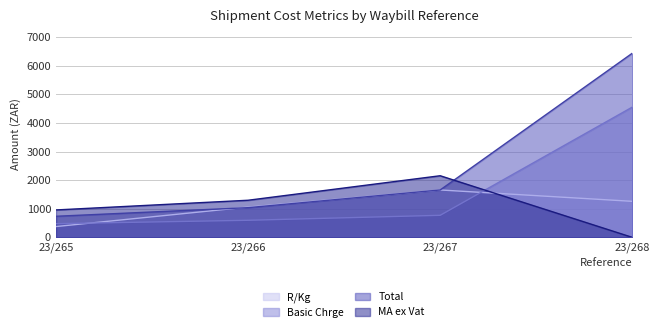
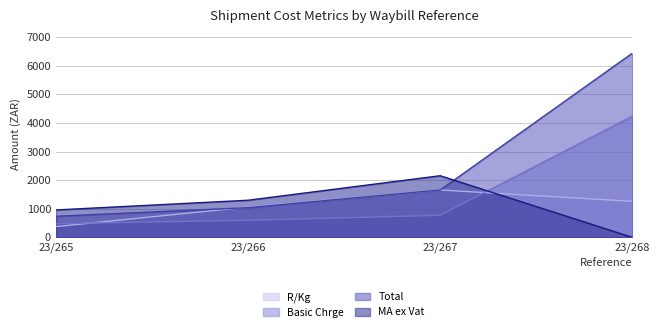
  {
    "R/Kg": {
      "23/265": 400,
      "23/268": 1300
    },
    "Basic Chrge": {
      "23/265": 500,
      "23/266": 600,
      "23/267": 800,
-     "23/268": 4600
+     "23/268": 4200
    }
  }
